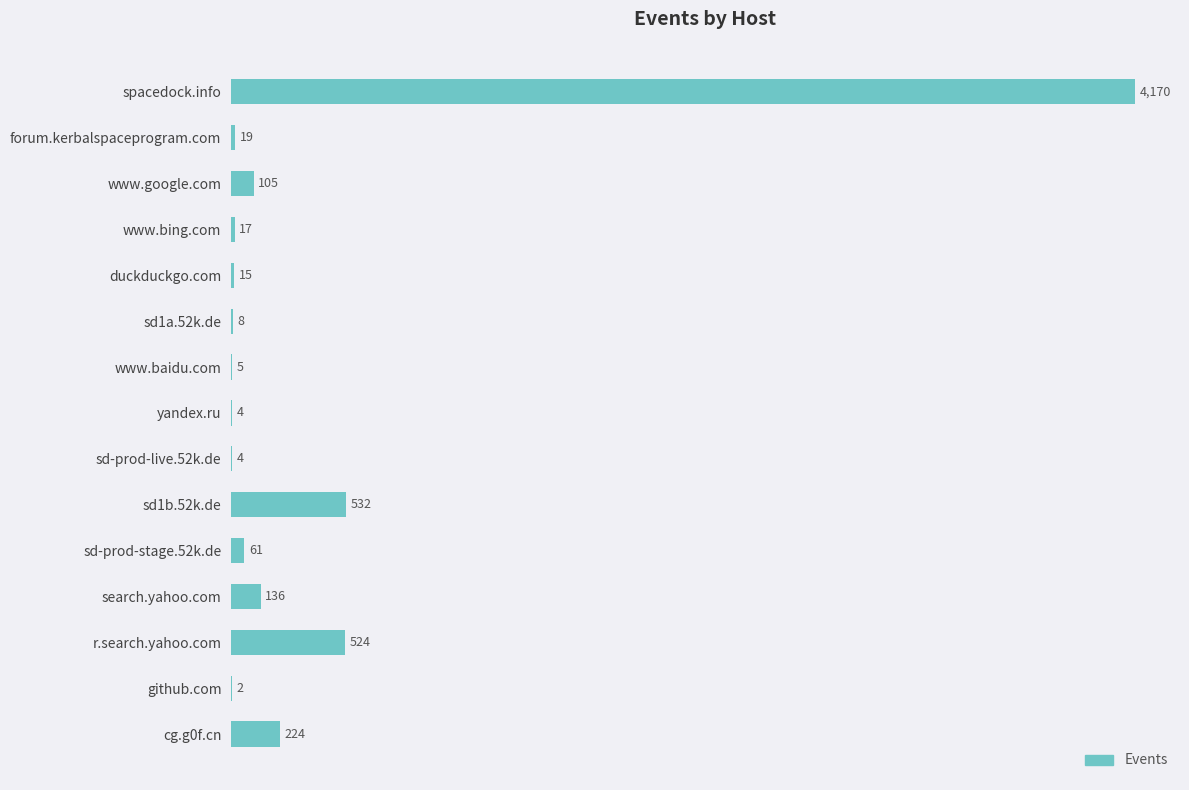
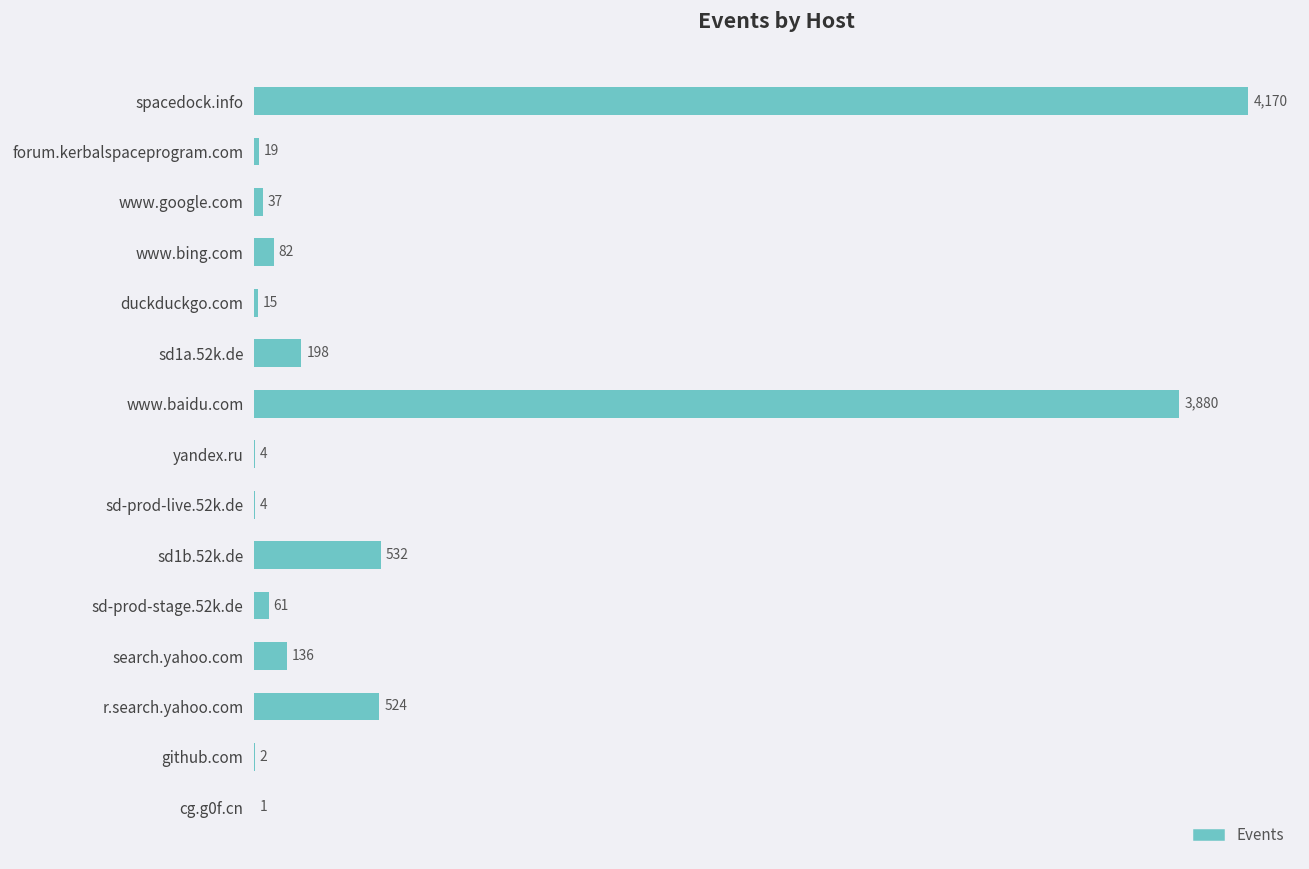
  {
    "spacedock.info": "4,170",
    "forum.kerbalspaceprogram.com": "19",
-   "www.google.com": "105",
-   "www.bing.com": "17",
+   "www.google.com": "37",
+   "www.bing.com": "82",
    "duckduckgo.com": "15",
-   "sd1a.52k.de": "8",
-   "www.baidu.com": "5",
+   "sd1a.52k.de": "198",
+   "www.baidu.com": "3,880",
    "yandex.ru": "4",
    "sd-prod-live.52k.de": "4",
    "sd1b.52k.de": "532",
    "sd-prod-stage.52k.de": "61",
    "search.yahoo.com": "136",
    "r.search.yahoo.com": "524",
    "github.com": "2",
-   "cg.g0f.cn": "224"
+   "cg.g0f.cn": "1"
  }
